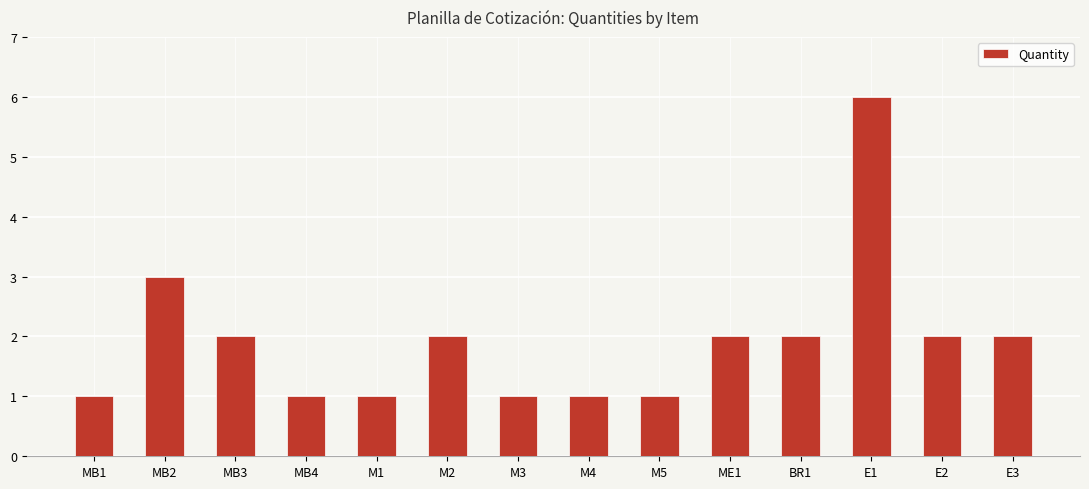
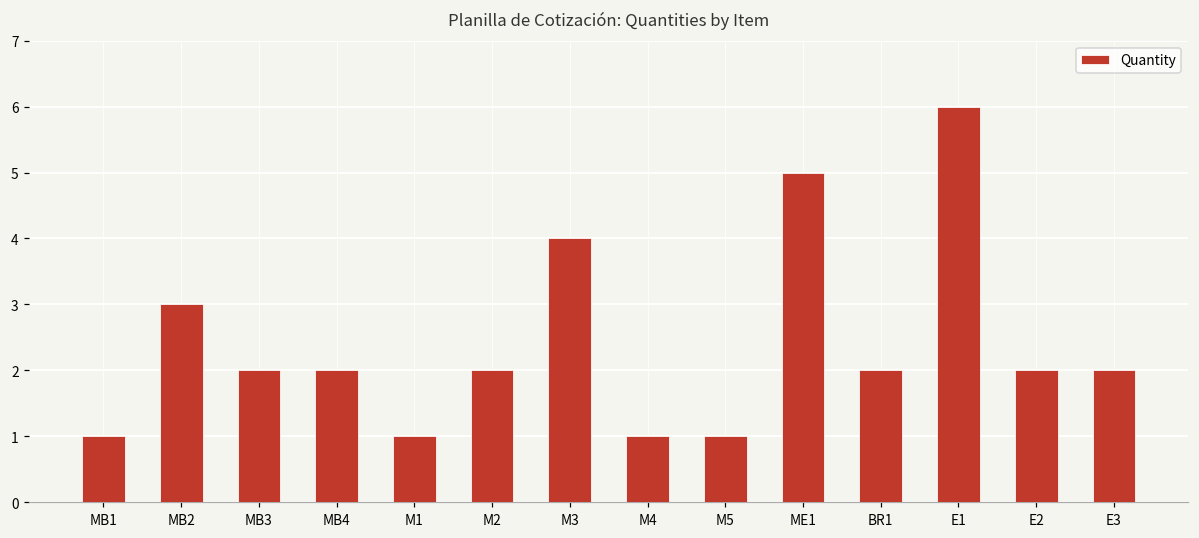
  {
    "MB1": 1,
    "MB2": 3,
    "MB3": 2,
-   "MB4": 1,
+   "MB4": 2,
    "M1": 1,
    "M2": 2,
-   "M3": 1,
+   "M3": 4,
    "M4": 1,
    "M5": 1,
-   "ME1": 2,
+   "ME1": 5,
    "BR1": 2,
    "E1": 6,
    "E2": 2,
    "E3": 2
  }
